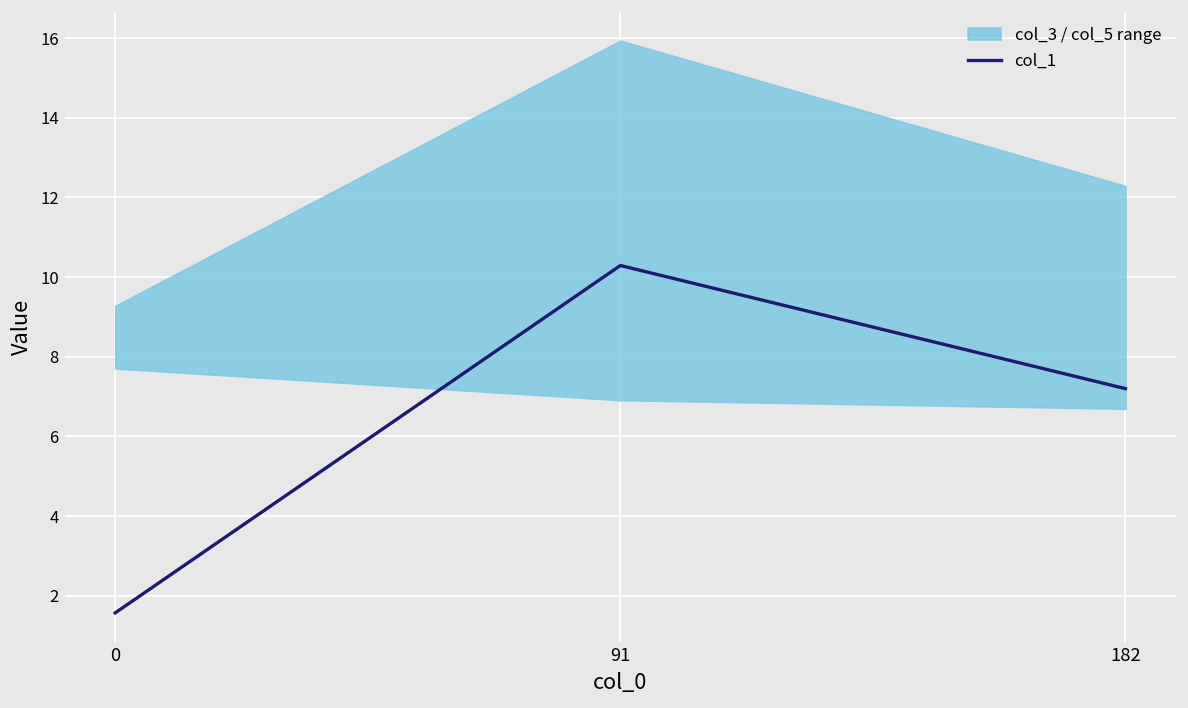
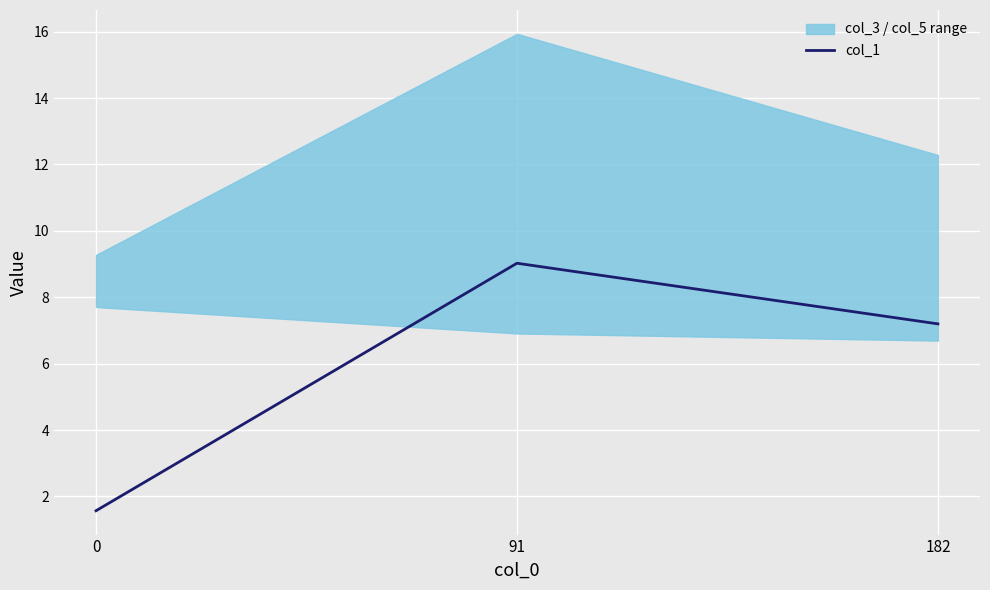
  {
    "col_1": {
      "0": 1.6,
-     "91": 10.3,
+     "91": 9.0,
      "182": 7.2
    }
  }
